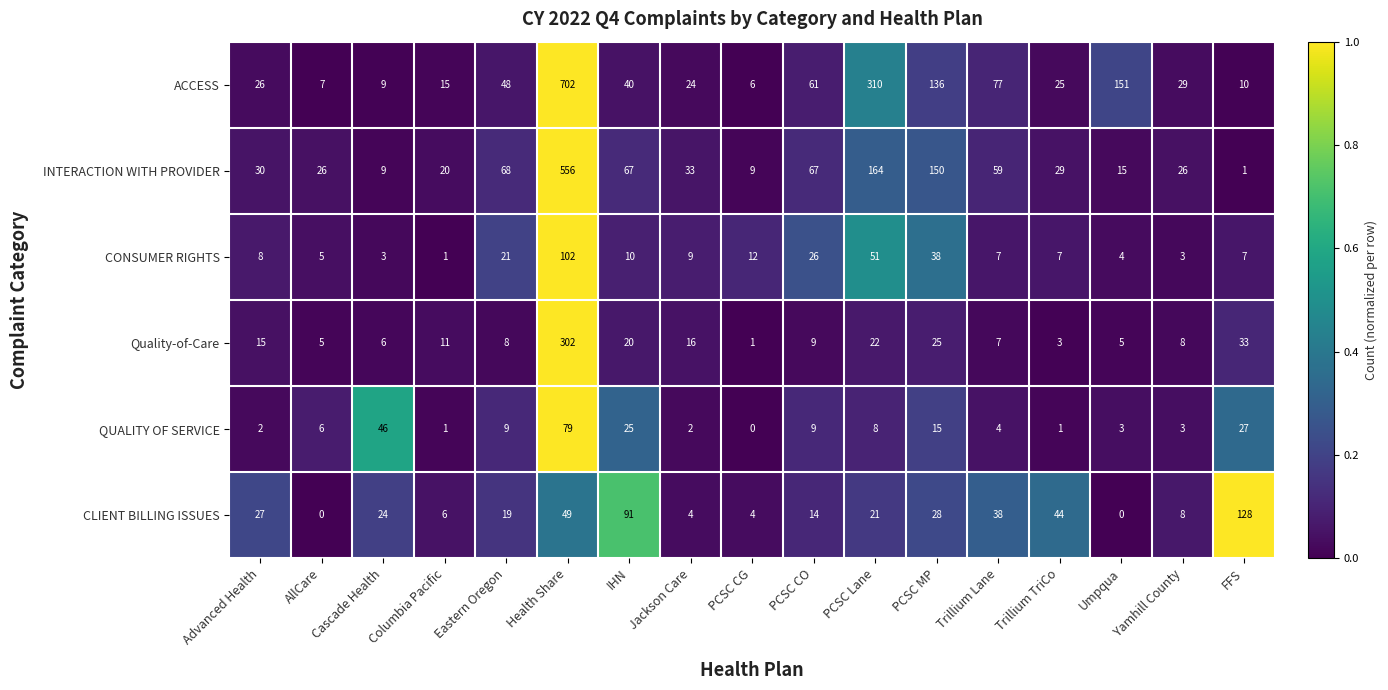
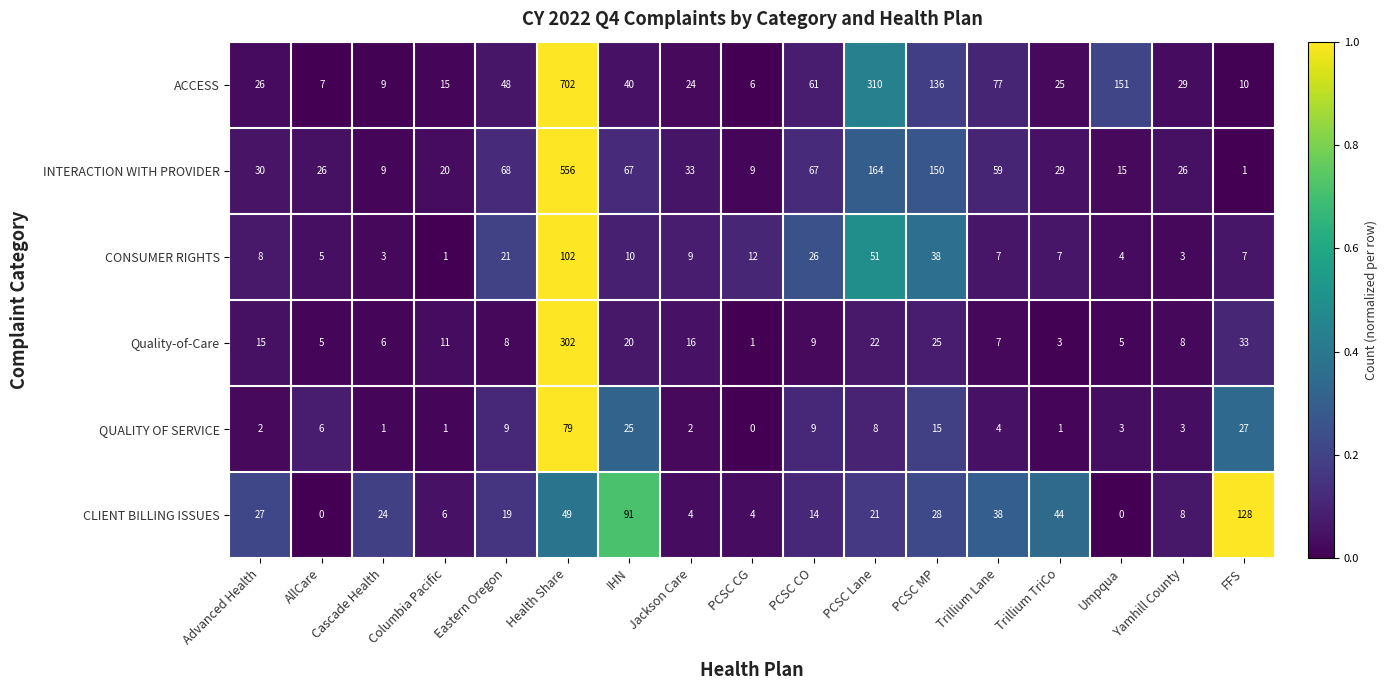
  {
    "ACCESS": {
      "Advanced Health": 26,
      "AllCare": 7,
      "Cascade Health": 9,
      "Columbia Pacific": 15,
      "Eastern Oregon": 48,
      "Health Share": 702,
      "IHN": 40,
      "Jackson Care": 24,
      "PCSC CG": 6,
      "PCSC CO": 61,
      "PCSC Lane": 310,
      "PCSC MP": 136,
      "Trillium Lane": 77,
      "Trillium TriCo": 25,
      "Umpqua": 151,
      "Yamhill County": 29,
      "FFS": 10
    },
    "INTERACTION WITH PROVIDER": {
      "Advanced Health": 30,
      "AllCare": 26,
      "Cascade Health": 9,
      "Columbia Pacific": 20,
      "Eastern Oregon": 68,
      "Health Share": 556,
      "IHN": 67,
      "Jackson Care": 33,
      "PCSC CG": 9,
      "PCSC CO": 67,
      "PCSC Lane": 164,
      "PCSC MP": 150,
      "Trillium Lane": 59,
      "Trillium TriCo": 29,
      "Umpqua": 15,
      "Yamhill County": 26,
      "FFS": 1
    },
    "CONSUMER RIGHTS": {
      "Advanced Health": 8,
      "AllCare": 5,
      "Cascade Health": 3,
      "Columbia Pacific": 1,
      "Eastern Oregon": 21,
      "Health Share": 102,
      "IHN": 10,
      "Jackson Care": 9,
      "PCSC CG": 12,
      "PCSC CO": 26,
      "PCSC Lane": 51,
      "PCSC MP": 38,
      "Trillium Lane": 7,
      "Trillium TriCo": 7,
      "Umpqua": 4,
      "Yamhill County": 3,
      "FFS": 7
    },
    "Quality-of-Care": {
      "Advanced Health": 15,
      "AllCare": 5,
      "Cascade Health": 6,
      "Columbia Pacific": 11,
      "Eastern Oregon": 8,
      "Health Share": 302,
      "IHN": 20,
      "Jackson Care": 16,
      "PCSC CG": 1,
      "PCSC CO": 9,
      "PCSC Lane": 22,
      "PCSC MP": 25,
      "Trillium Lane": 7,
      "Trillium TriCo": 3,
      "Umpqua": 5,
      "Yamhill County": 8,
      "FFS": 33
    },
    "QUALITY OF SERVICE": {
      "Advanced Health": 2,
      "AllCare": 6,
-     "Cascade Health": 46,
+     "Cascade Health": 1,
      "Columbia Pacific": 1,
      "Eastern Oregon": 9,
      "Health Share": 79,
      "IHN": 25,
      "Jackson Care": 2,
      "PCSC CG": 0,
      "PCSC CO": 9,
      "PCSC Lane": 8,
      "PCSC MP": 15,
      "Trillium Lane": 4,
      "Trillium TriCo": 1,
      "Umpqua": 3,
      "Yamhill County": 3,
      "FFS": 27
    },
    "CLIENT BILLING ISSUES": {
      "Advanced Health": 27,
      "AllCare": 0,
      "Cascade Health": 24,
      "Columbia Pacific": 6,
      "Eastern Oregon": 19,
      "Health Share": 49,
      "IHN": 91,
      "Jackson Care": 4,
      "PCSC CG": 4,
      "PCSC CO": 14,
      "PCSC Lane": 21,
      "PCSC MP": 28,
      "Trillium Lane": 38,
      "Trillium TriCo": 44,
      "Umpqua": 0,
      "Yamhill County": 8,
      "FFS": 128
    }
  }
